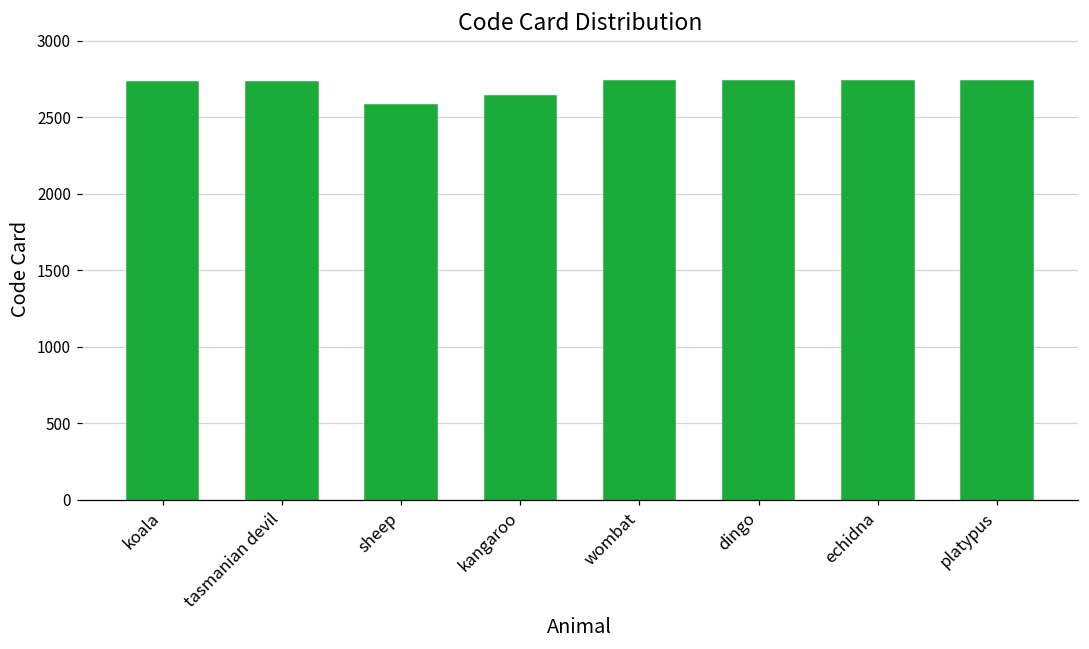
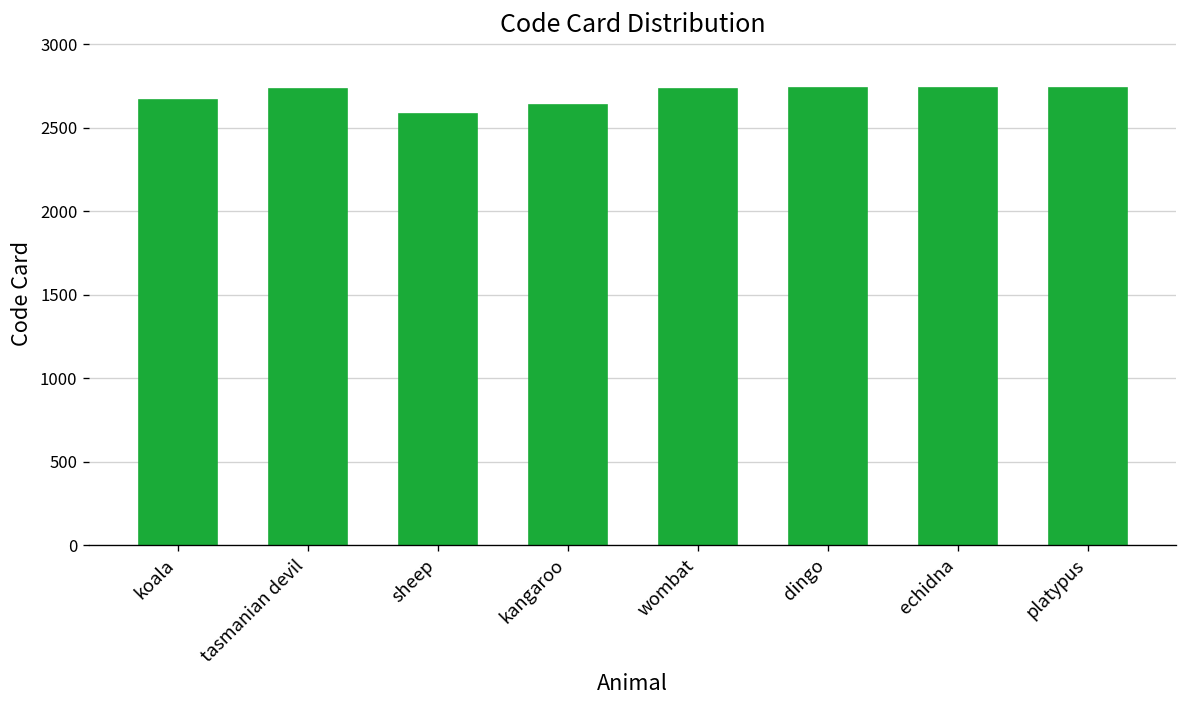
  {
-   "koala": 2730,
+   "koala": 2670,
    "tasmanian devil": 2730,
    "sheep": 2580,
    "kangaroo": 2640,
    "wombat": 2730,
    "dingo": 2740,
    "echidna": 2740,
    "platypus": 2740
  }
